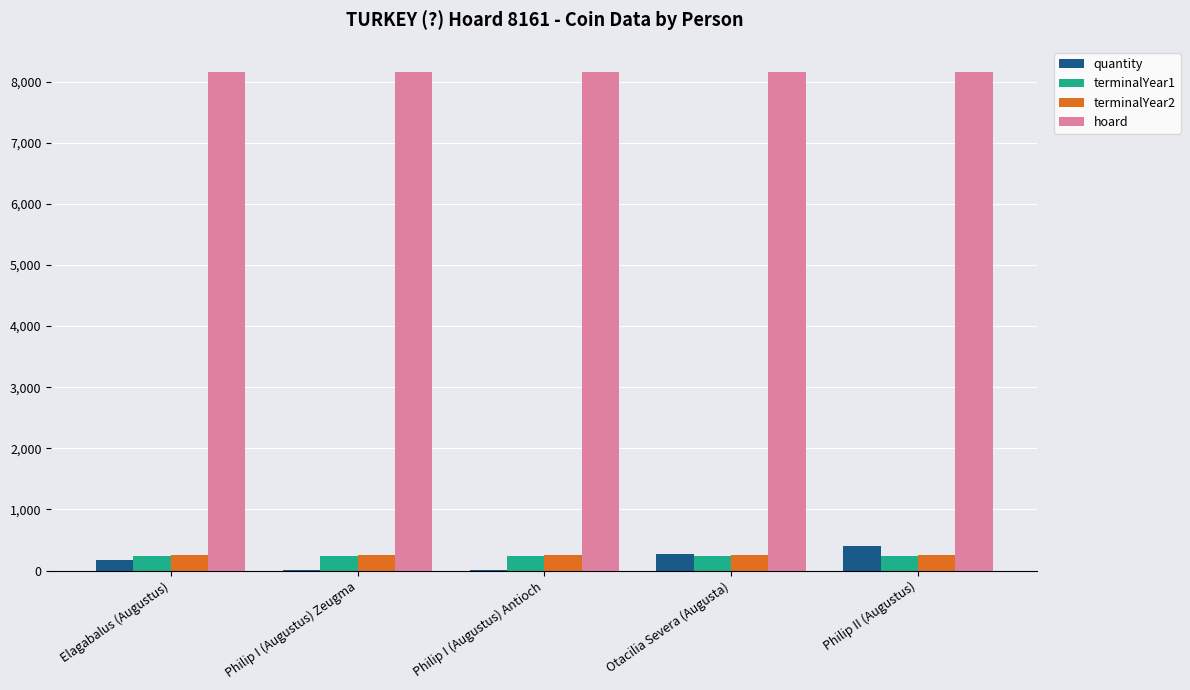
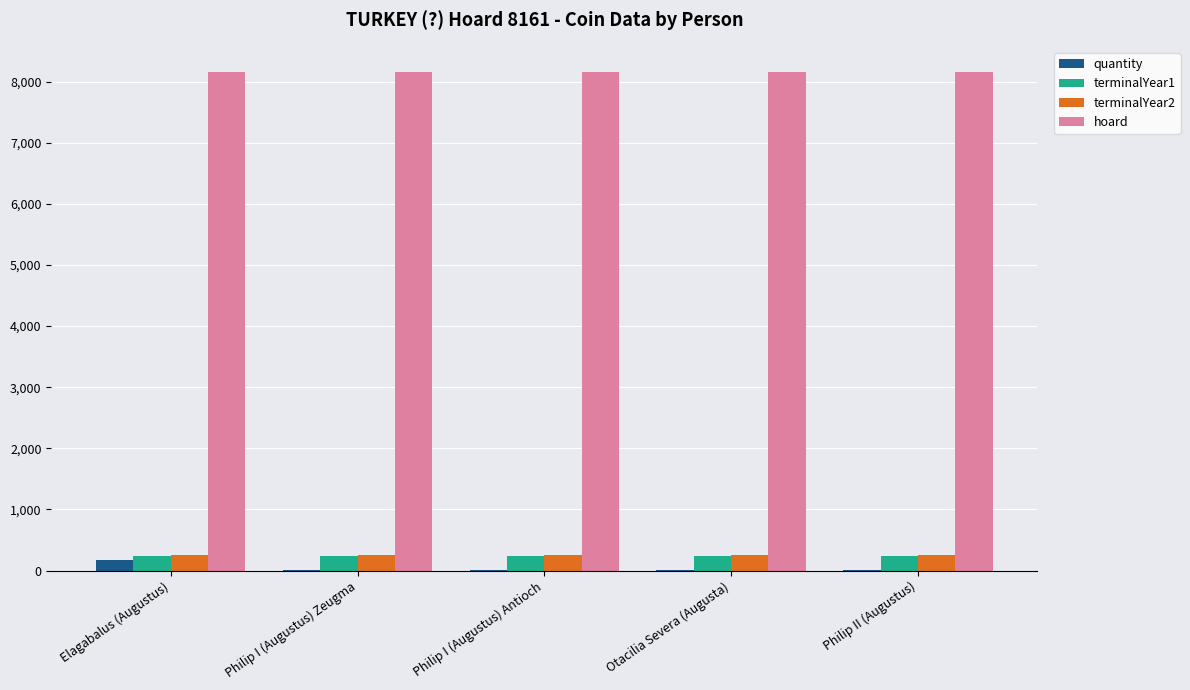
  {
    "quantity": {
      "Elagabalus (Augustus)": "200",
-     "Otacilia Severa (Augusta)": "300",
-     "Philip II (Augustus)": "400"
+     "Otacilia Severa (Augusta)": "0",
+     "Philip II (Augustus)": "0"
    },
    "terminalYear1": {
      "Elagabalus (Augustus)": "200",
      "Philip I (Augustus) Zeugma": "200",
      "Philip I (Augustus) Antioch": "200",
      "Otacilia Severa (Augusta)": "200",
      "Philip II (Augustus)": "200"
    },
    "terminalYear2": {
      "Elagabalus (Augustus)": "200",
      "Philip I (Augustus) Zeugma": "200",
      "Philip I (Augustus) Antioch": "200",
      "Otacilia Severa (Augusta)": "200",
      "Philip II (Augustus)": "200"
    },
    "hoard": {
      "Elagabalus (Augustus)": "8,200",
      "Philip I (Augustus) Zeugma": "8,200",
      "Philip I (Augustus) Antioch": "8,200",
      "Otacilia Severa (Augusta)": "8,200",
      "Philip II (Augustus)": "8,200"
    }
  }
